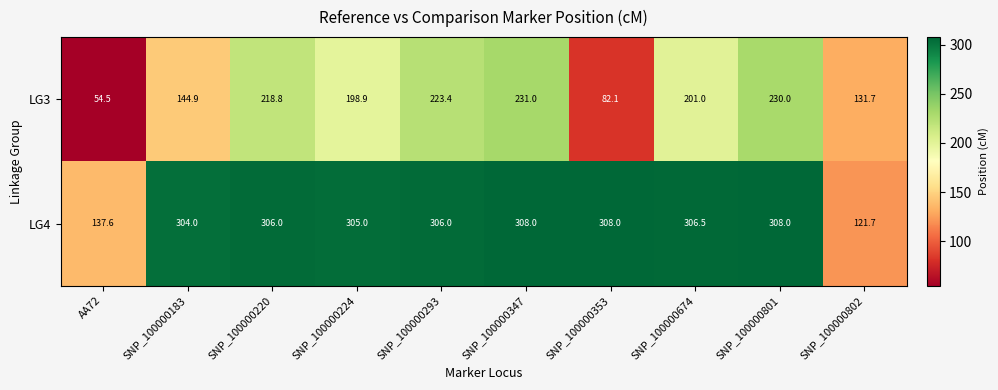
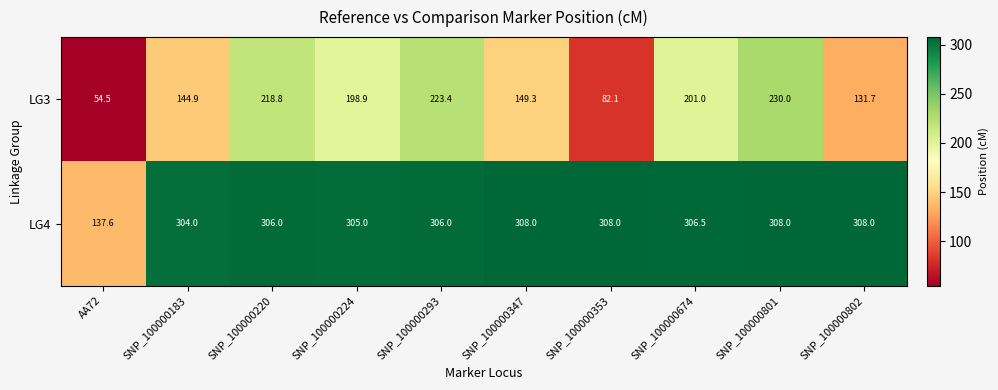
  {
    "LG3": {
      "AA72": 54.5,
      "SNP_100000183": 144.9,
      "SNP_100000220": 218.8,
      "SNP_100000224": 198.9,
      "SNP_100000293": 223.4,
-     "SNP_100000347": 231.0,
+     "SNP_100000347": 149.3,
      "SNP_100000353": 82.1,
      "SNP_100000674": 201.0,
      "SNP_100000801": 230.0,
      "SNP_100000802": 131.7
    },
    "LG4": {
      "AA72": 137.6,
      "SNP_100000183": 304.0,
      "SNP_100000220": 306.0,
      "SNP_100000224": 305.0,
      "SNP_100000293": 306.0,
      "SNP_100000347": 308.0,
      "SNP_100000353": 308.0,
      "SNP_100000674": 306.5,
      "SNP_100000801": 308.0,
-     "SNP_100000802": 121.7
+     "SNP_100000802": 308.0
    }
  }
